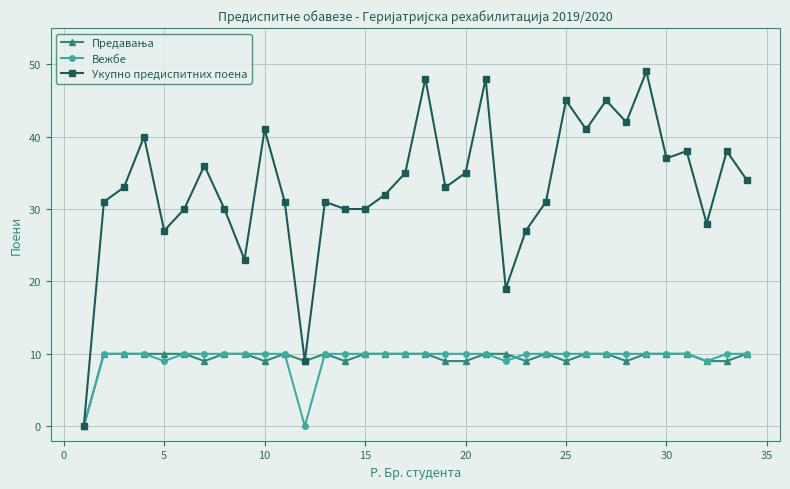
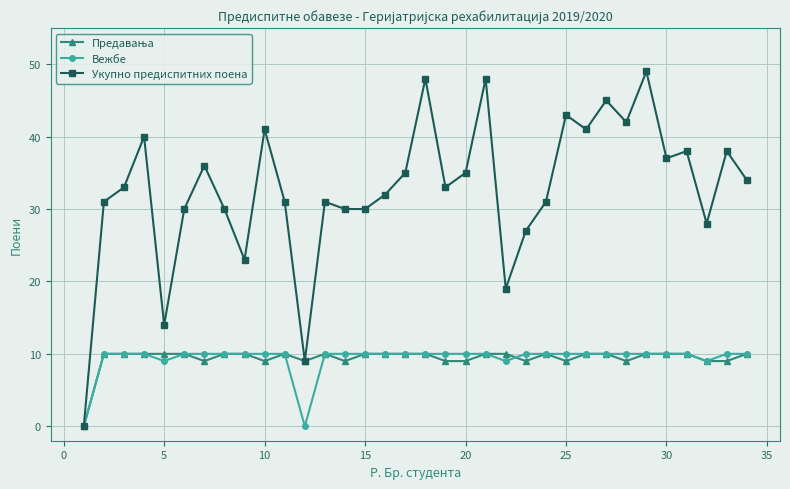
  {
    "Укупно предиспитних поена": {
-     "5": 27,
+     "5": 14,
      "10": 41,
      "15": 30,
      "20": 35,
-     "25": 45,
+     "25": 43,
      "30": 37
    }
  }
